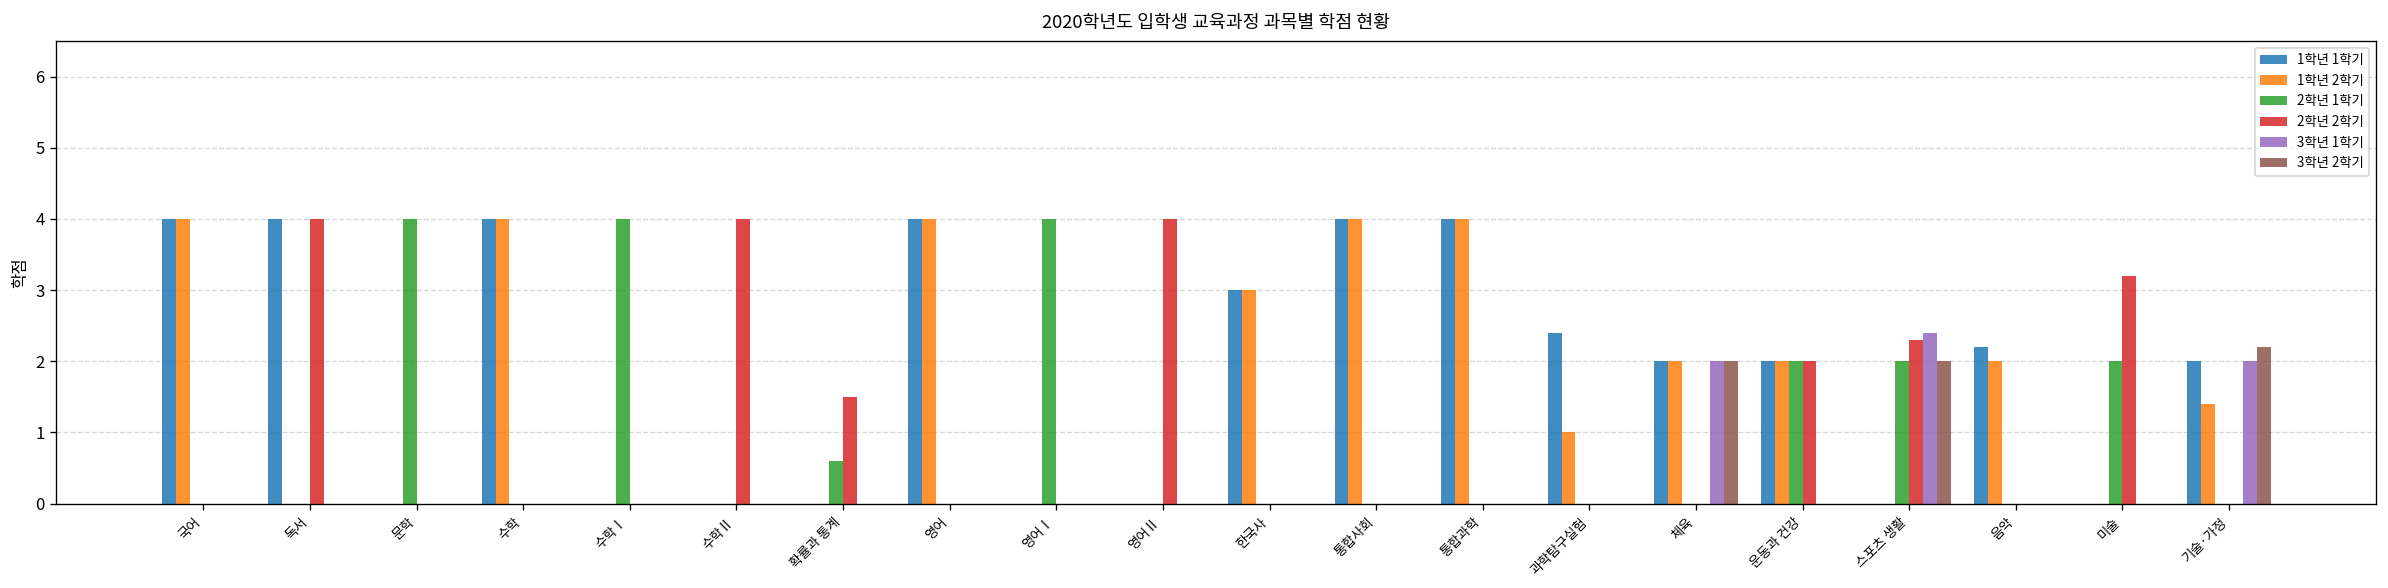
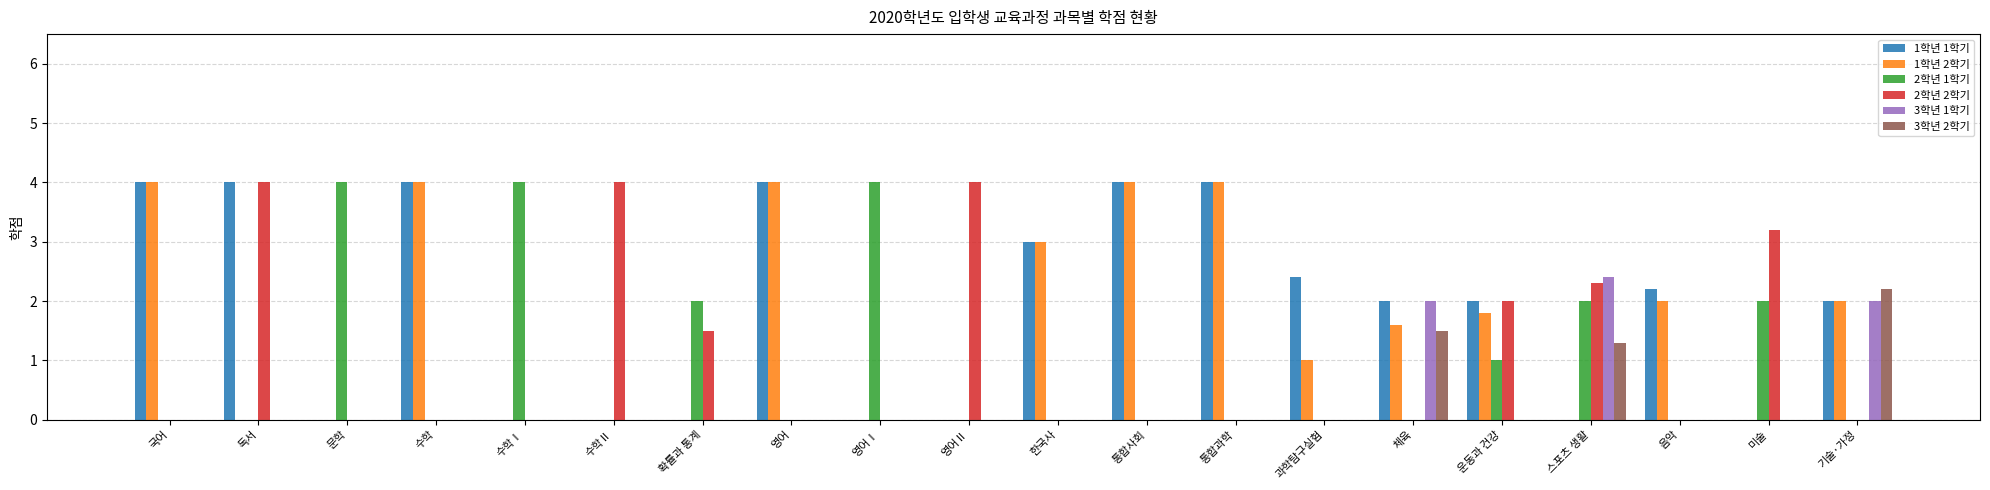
  {
    "1학년 1학기": {
      "국어": 4.0,
      "독서": 4.0,
      "문학": 0.0,
      "수학": 4.0,
      "수학Ⅰ": 0.0,
      "수학Ⅱ": 0.0,
      "확률과 통계": 0.0,
      "영어": 4.0,
      "영어Ⅰ": 0.0,
      "영어Ⅱ": 0.0,
      "한국사": 3.0,
      "통합사회": 4.0,
      "통합과학": 4.0,
      "과학탐구실험": 2.4,
      "체육": 2.0,
      "운동과 건강": 2.0,
      "스포츠 생활": 0.0,
      "음악": 2.2,
      "미술": 0.0,
      "기술·가정": 2.0
    },
    "1학년 2학기": {
      "국어": 4.0,
      "독서": 0.0,
      "문학": 0.0,
      "수학": 4.0,
      "수학Ⅰ": 0.0,
      "수학Ⅱ": 0.0,
      "확률과 통계": 0.0,
      "영어": 4.0,
      "영어Ⅰ": 0.0,
      "영어Ⅱ": 0.0,
      "한국사": 3.0,
      "통합사회": 4.0,
      "통합과학": 4.0,
      "과학탐구실험": 1.0,
-     "체육": 2.0,
-     "운동과 건강": 2.0,
+     "체육": 1.6,
+     "운동과 건강": 1.8,
      "스포츠 생활": 0.0,
      "음악": 2.0,
      "미술": 0.0,
-     "기술·가정": 1.4
+     "기술·가정": 2.0
    },
    "2학년 1학기": {
      "국어": 0.0,
      "독서": 0.0,
      "문학": 4.0,
      "수학": 0.0,
      "수학Ⅰ": 4.0,
      "수학Ⅱ": 0.0,
-     "확률과 통계": 0.6,
+     "확률과 통계": 2.0,
      "영어": 0.0,
      "영어Ⅰ": 4.0,
      "영어Ⅱ": 0.0,
      "한국사": 0.0,
      "통합사회": 0.0,
      "통합과학": 0.0,
      "과학탐구실험": 0.0,
      "체육": 0.0,
-     "운동과 건강": 2,
+     "운동과 건강": 1,
      "스포츠 생활": 2.0,
      "음악": 0.0,
      "미술": 2.0,
      "기술·가정": 0.0
    },
    "2학년 2학기": {
      "국어": 0.0,
      "독서": 4.0,
      "문학": 0.0,
      "수학": 0.0,
      "수학Ⅰ": 0.0,
      "수학Ⅱ": 4.0,
      "확률과 통계": 1.5,
      "영어": 0.0,
      "영어Ⅰ": 0.0,
      "영어Ⅱ": 4.0,
      "한국사": 0.0,
      "통합사회": 0.0,
      "통합과학": 0.0,
      "과학탐구실험": 0.0,
      "체육": 0.0,
      "운동과 건강": 2.0,
      "스포츠 생활": 2.3,
      "음악": 0.0,
      "미술": 3.2,
      "기술·가정": 0.0
    },
    "3학년 1학기": {
      "국어": 0.0,
      "독서": 0.0,
      "문학": 0.0,
      "수학": 0.0,
      "수학Ⅰ": 0.0,
      "수학Ⅱ": 0.0,
      "확률과 통계": 0.0,
      "영어": 0.0,
      "영어Ⅰ": 0.0,
      "영어Ⅱ": 0.0,
      "한국사": 0.0,
      "통합사회": 0.0,
      "통합과학": 0.0,
      "과학탐구실험": 0.0,
      "체육": 2.0,
      "운동과 건강": 0.0,
      "스포츠 생활": 2.4,
      "음악": 0.0,
      "미술": 0.0,
      "기술·가정": 2.0
    },
    "3학년 2학기": {
      "국어": 0.0,
      "독서": 0.0,
      "문학": 0.0,
      "수학": 0.0,
      "수학Ⅰ": 0.0,
      "수학Ⅱ": 0.0,
      "확률과 통계": 0.0,
      "영어": 0.0,
      "영어Ⅰ": 0.0,
      "영어Ⅱ": 0.0,
      "한국사": 0.0,
      "통합사회": 0.0,
      "통합과학": 0.0,
      "과학탐구실험": 0.0,
-     "체육": 2.0,
+     "체육": 1.5,
      "운동과 건강": 0.0,
-     "스포츠 생활": 2.0,
+     "스포츠 생활": 1.3,
      "음악": 0.0,
      "미술": 0.0,
      "기술·가정": 2.2
    }
  }
